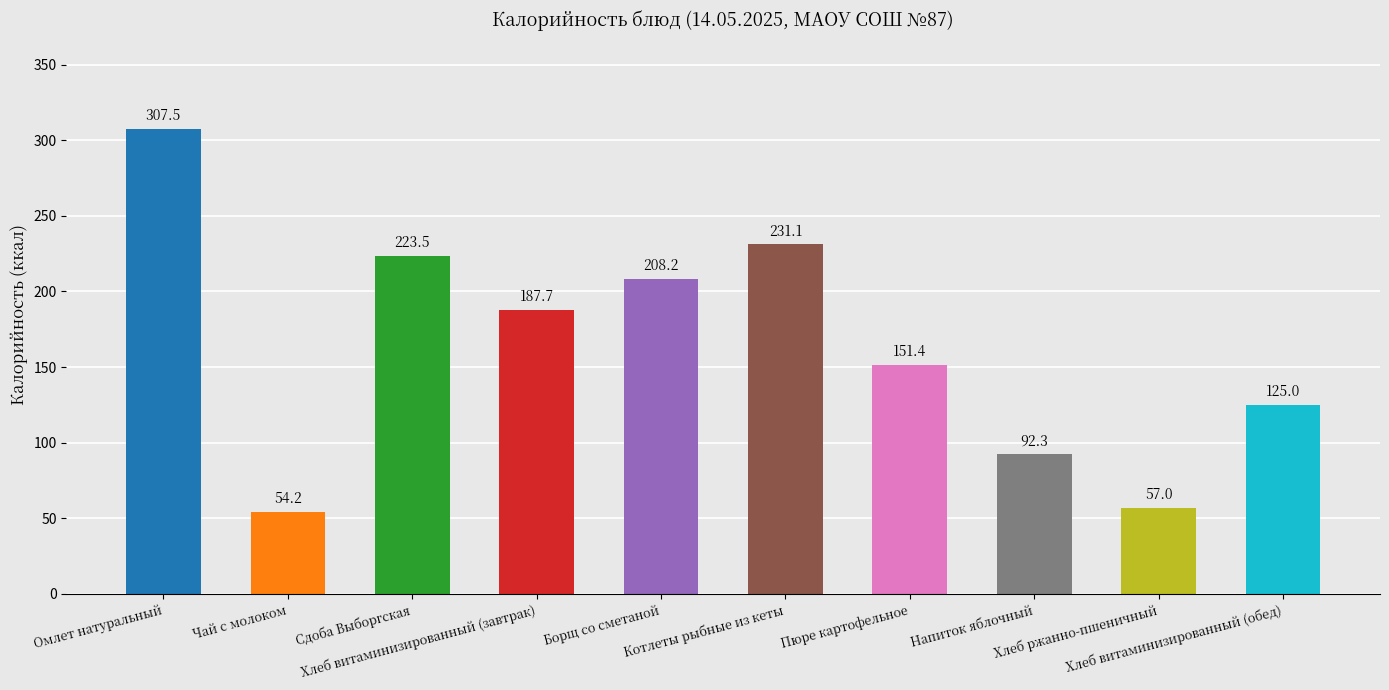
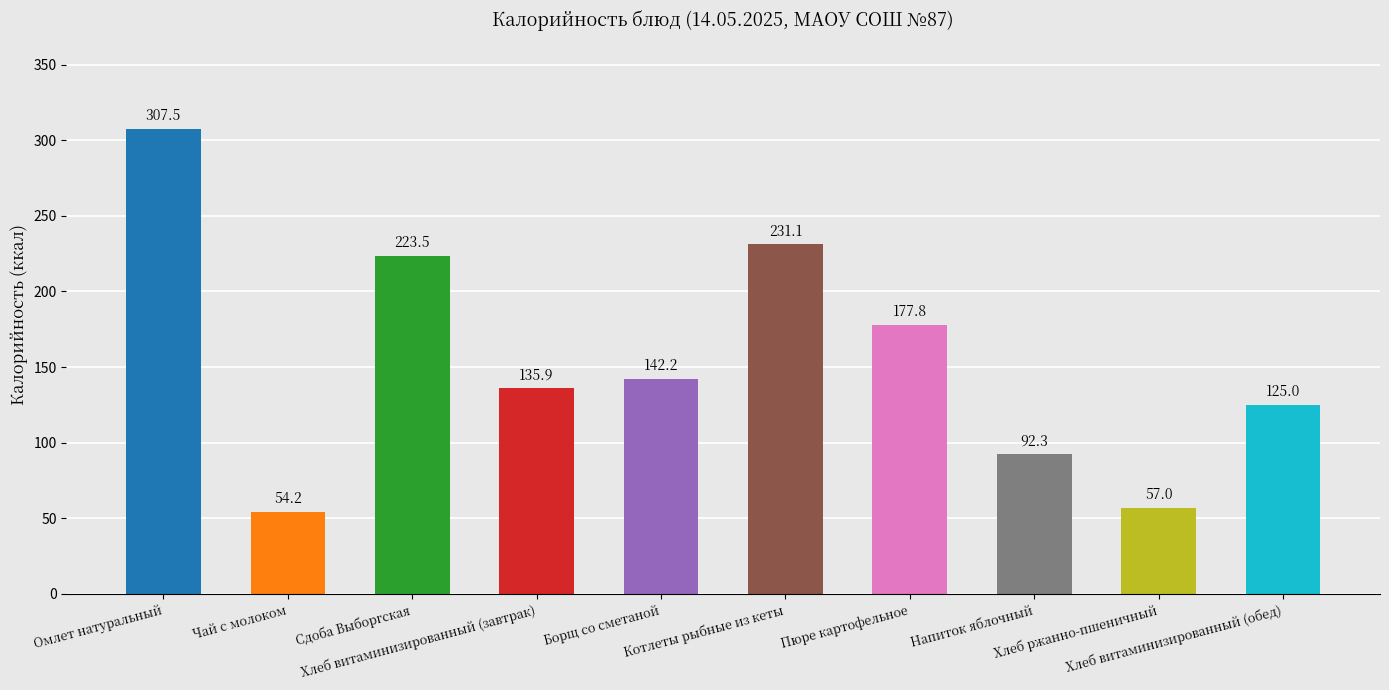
  {
    "Омлет натуральный": 307.5,
    "Чай с молоком": 54.2,
    "Сдоба Выборгская": 223.5,
-   "Хлеб витаминизированный (завтрак)": 187.7,
-   "Борщ со сметаной": 208.2,
+   "Хлеб витаминизированный (завтрак)": 135.9,
+   "Борщ со сметаной": 142.2,
    "Котлеты рыбные из кеты": 231.1,
-   "Пюре картофельное": 151.4,
+   "Пюре картофельное": 177.8,
    "Напиток яблочный": 92.3,
    "Хлеб ржанно-пшеничный": 57.0,
    "Хлеб витаминизированный (обед)": 125.0
  }
